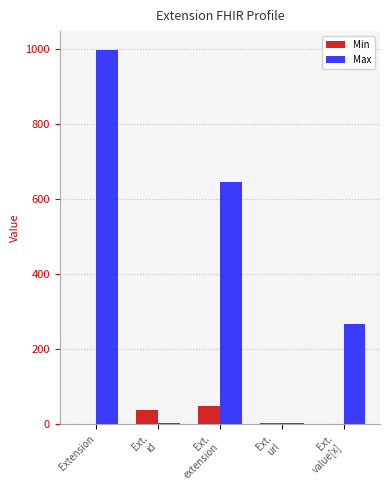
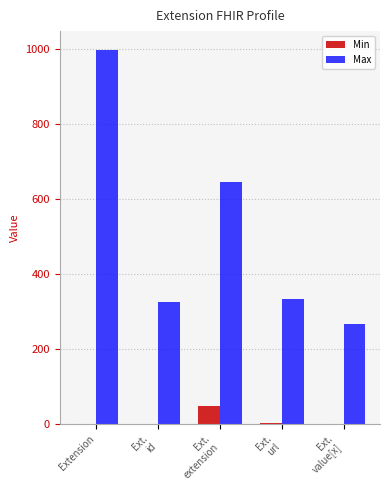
  {
    "Min": {
      "Extension": 0,
-     "Ext. id": 40,
+     "Ext. id": 0,
      "Ext. extension": 50,
      "Ext. value[x]": 0
    },
    "Max": {
      "Extension": 1000,
-     "Ext. id": 0,
+     "Ext. id": 330,
      "Ext. extension": 650,
-     "Ext. url": 0,
+     "Ext. url": 330,
      "Ext. value[x]": 270
    }
  }
